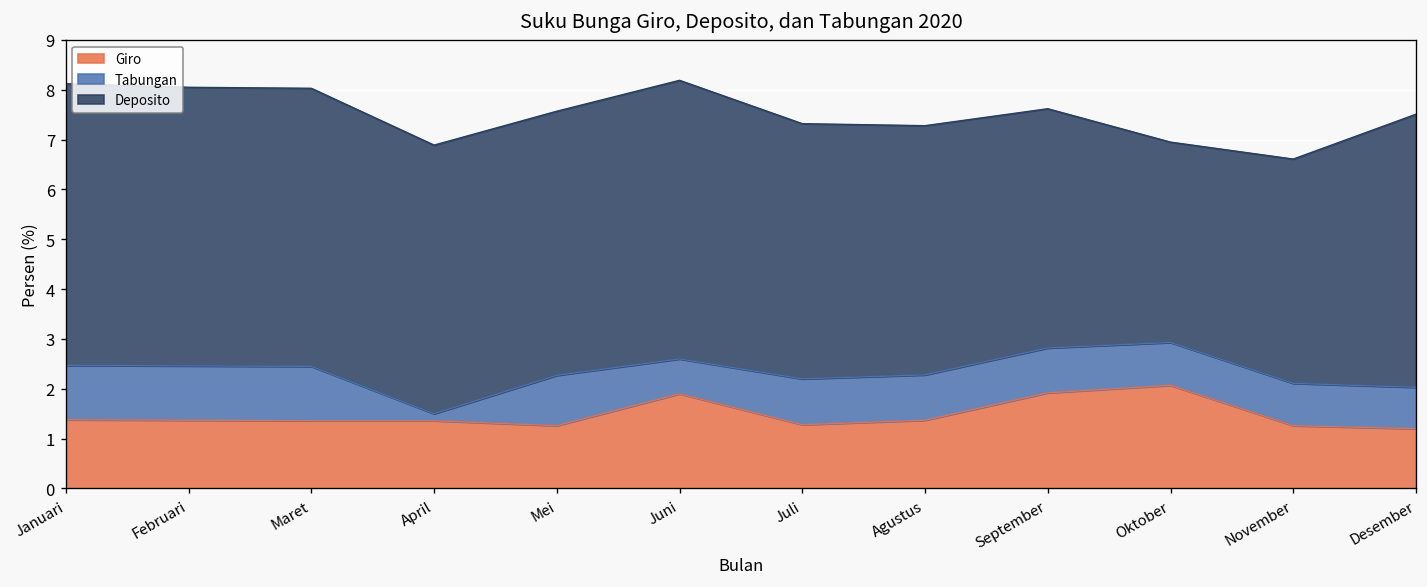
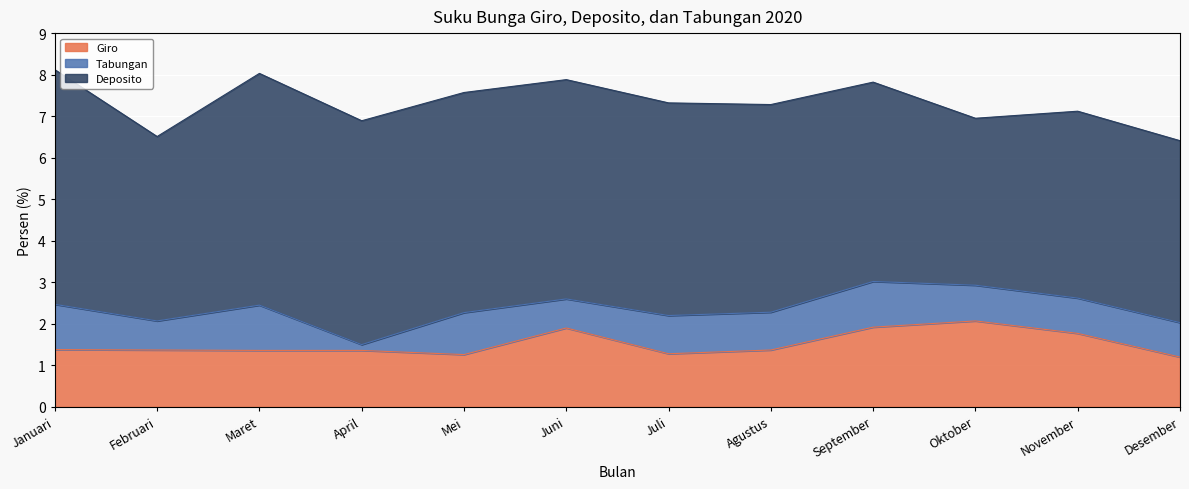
  {
    "Giro": {
      "Januari": 1.4,
      "Februari": 1.4,
      "Maret": 1.4,
      "April": 1.4,
      "Mei": 1.3,
      "Juni": 1.9,
      "Juli": 1.3,
      "Agustus": 1.4,
      "September": 1.9,
      "Oktober": 2.1,
-     "November": 1.3,
+     "November": 1.8,
      "Desember": 1.2
    },
    "Tabungan": {
      "Januari": 1.1,
-     "Februari": 1.1,
+     "Februari": 0.7,
      "Maret": 1.1,
      "April": 0.1,
      "Mei": 1.0,
      "Juni": 0.7,
      "Juli": 0.9,
      "Agustus": 0.9,
-     "September": 0.9,
+     "September": 1.1,
      "Oktober": 0.9,
      "November": 0.9,
      "Desember": 0.8
    },
    "Deposito": {
      "Januari": 5.7,
-     "Februari": 5.6,
+     "Februari": 4.4,
      "Maret": 5.6,
      "April": 5.4,
      "Mei": 5.3,
-     "Juni": 5.6,
+     "Juni": 5.3,
      "Juli": 5.1,
      "Agustus": 5.0,
      "September": 4.8,
      "Oktober": 4.0,
      "November": 4.5,
-     "Desember": 5.5
+     "Desember": 4.4
    }
  }
